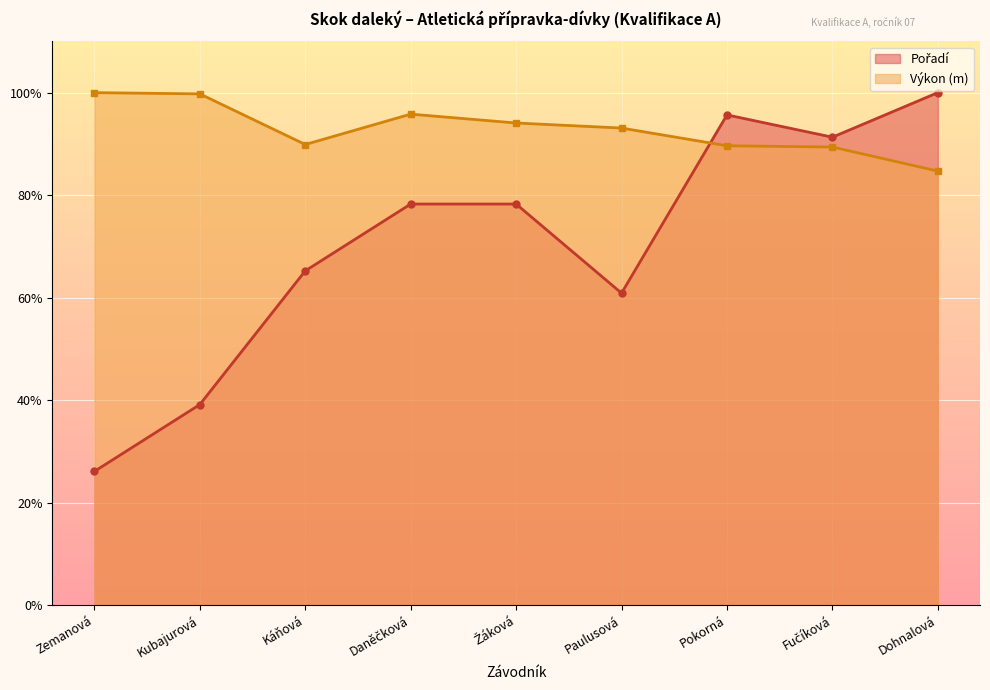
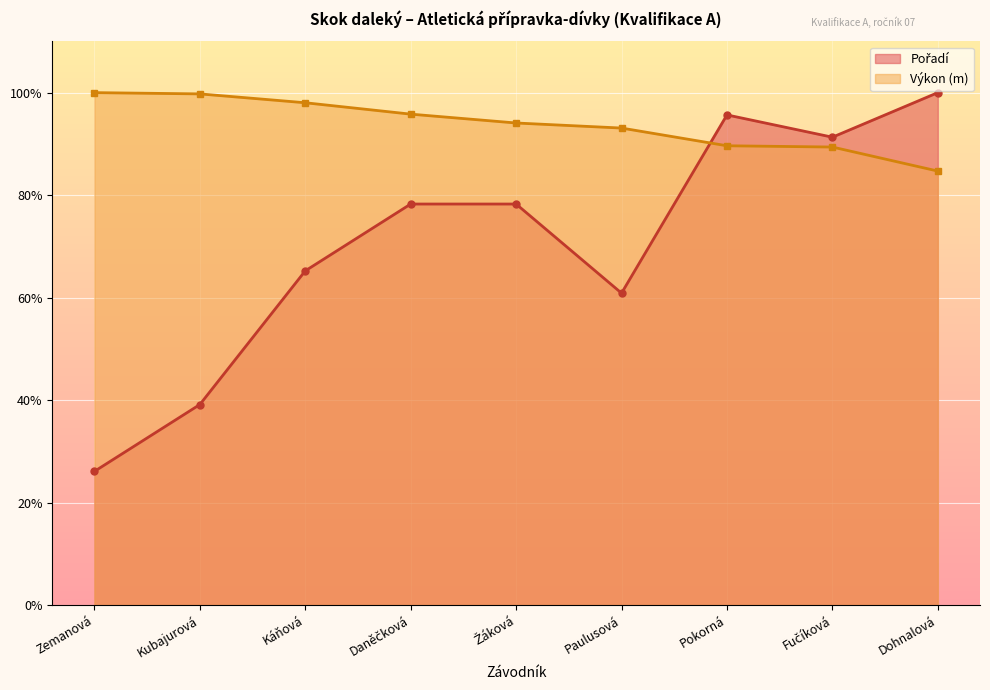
  {
    "Pořadí": {
      "Zemanová": "26%",
      "Kubajurová": "39%",
      "Káňová": "65%",
      "Daněčková": "78%",
      "Žáková": "78%",
      "Paulusová": "61%",
      "Pokorná": "96%",
      "Fučíková": "91%",
      "Dohnalová": "100%"
    },
    "Výkon (m)": {
      "Zemanová": "100%",
      "Kubajurová": "100%",
-     "Káňová": "90%",
+     "Káňová": "98%",
      "Daněčková": "96%",
      "Žáková": "94%",
      "Paulusová": "93%",
      "Pokorná": "90%",
      "Fučíková": "89%",
      "Dohnalová": "85%"
    }
  }
